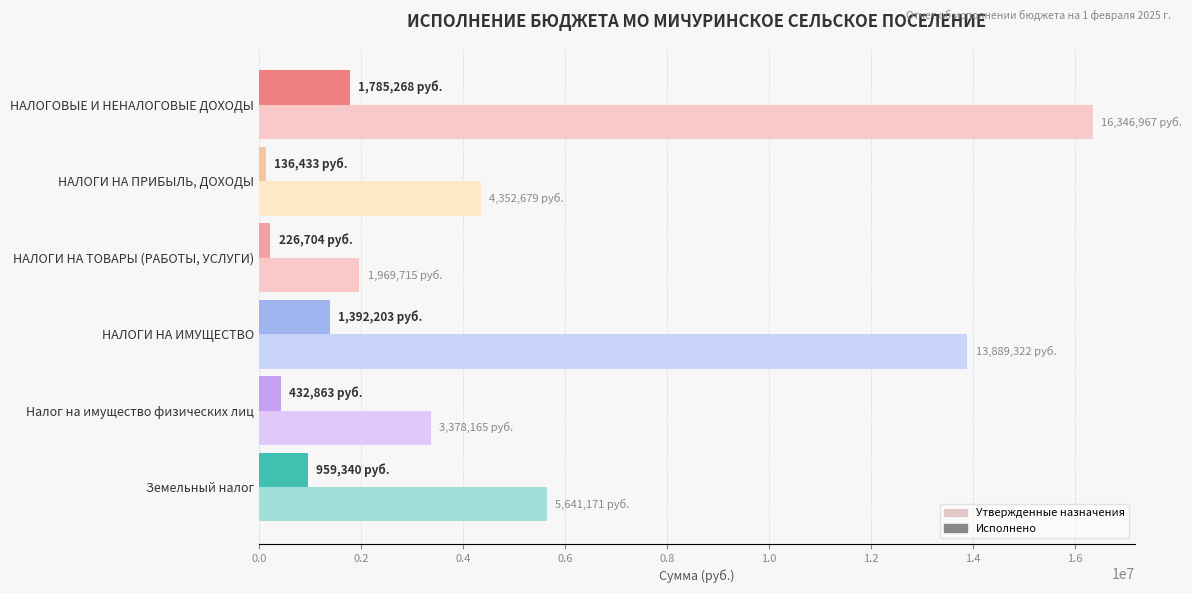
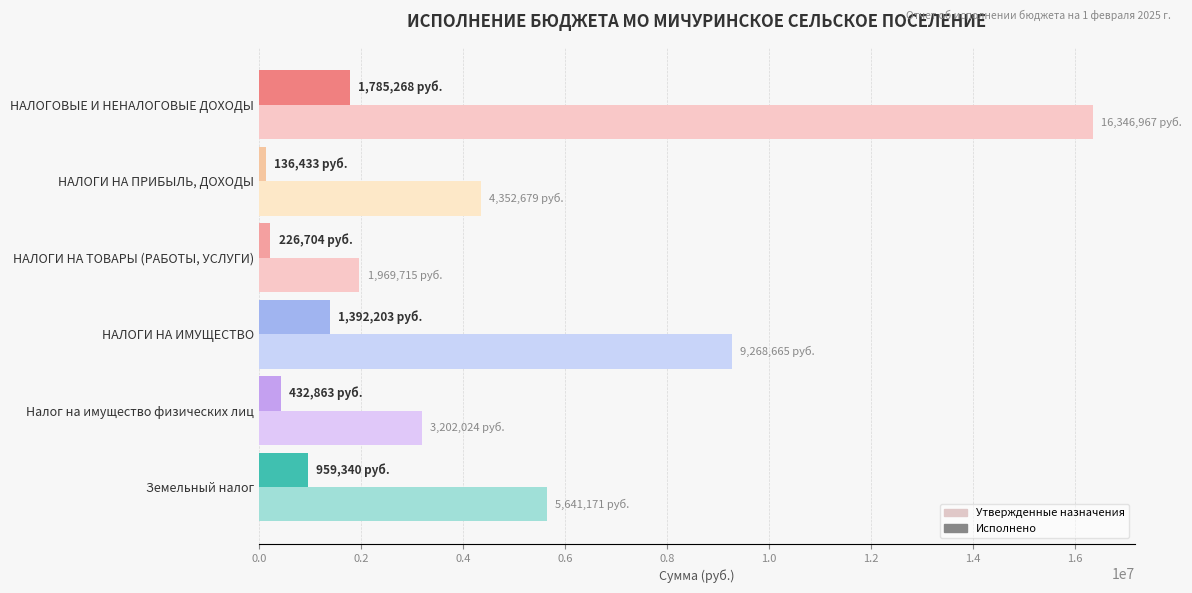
  {
    "Утвержденные назначения": {
      "НАЛОГОВЫЕ И НЕНАЛОГОВЫЕ ДОХОДЫ": "16,346,967",
      "НАЛОГИ НА ПРИБЫЛЬ, ДОХОДЫ": "4,352,679",
      "НАЛОГИ НА ТОВАРЫ (РАБОТЫ, УСЛУГИ)": "1,969,715",
-     "НАЛОГИ НА ИМУЩЕСТВО": "13,889,322",
-     "Налог на имущество физических лиц": "3,378,165",
+     "НАЛОГИ НА ИМУЩЕСТВО": "9,268,665",
+     "Налог на имущество физических лиц": "3,202,024",
      "Земельный налог": "5,641,171"
    }
  }
